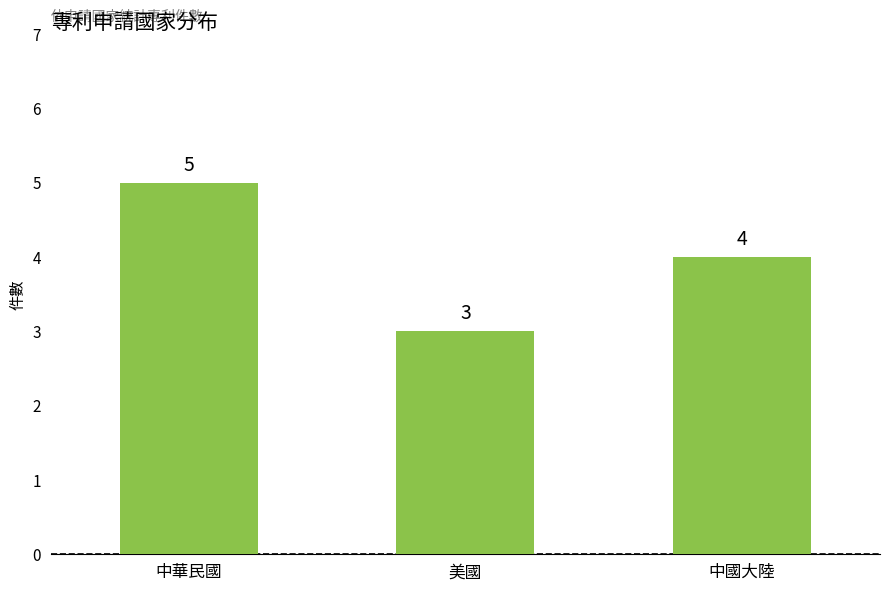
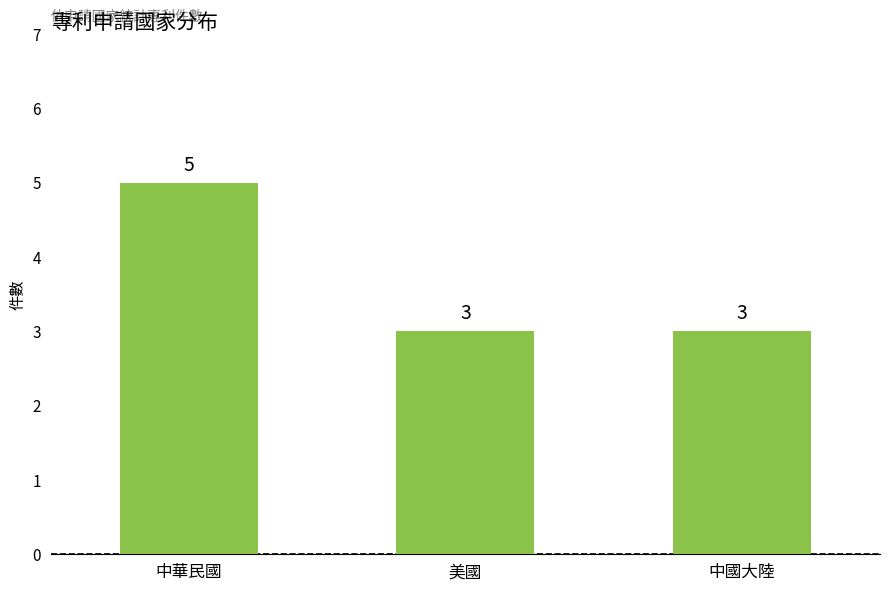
  {
    "中華民國": 5,
    "美國": 3,
-   "中國大陸": 4
+   "中國大陸": 3
  }
